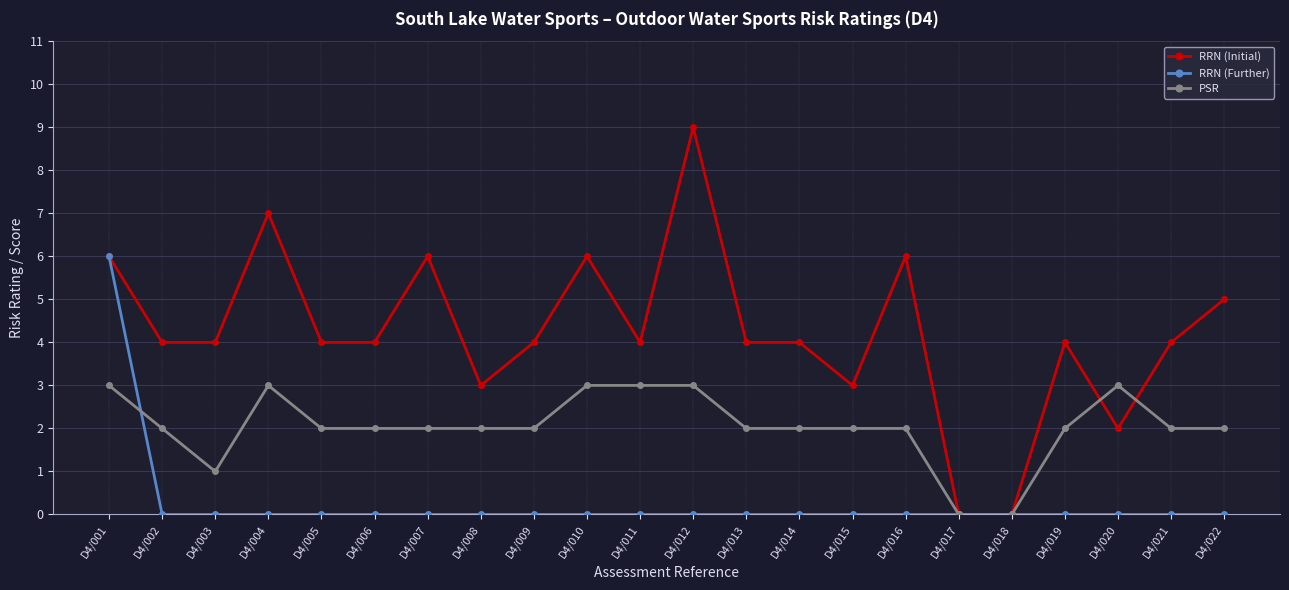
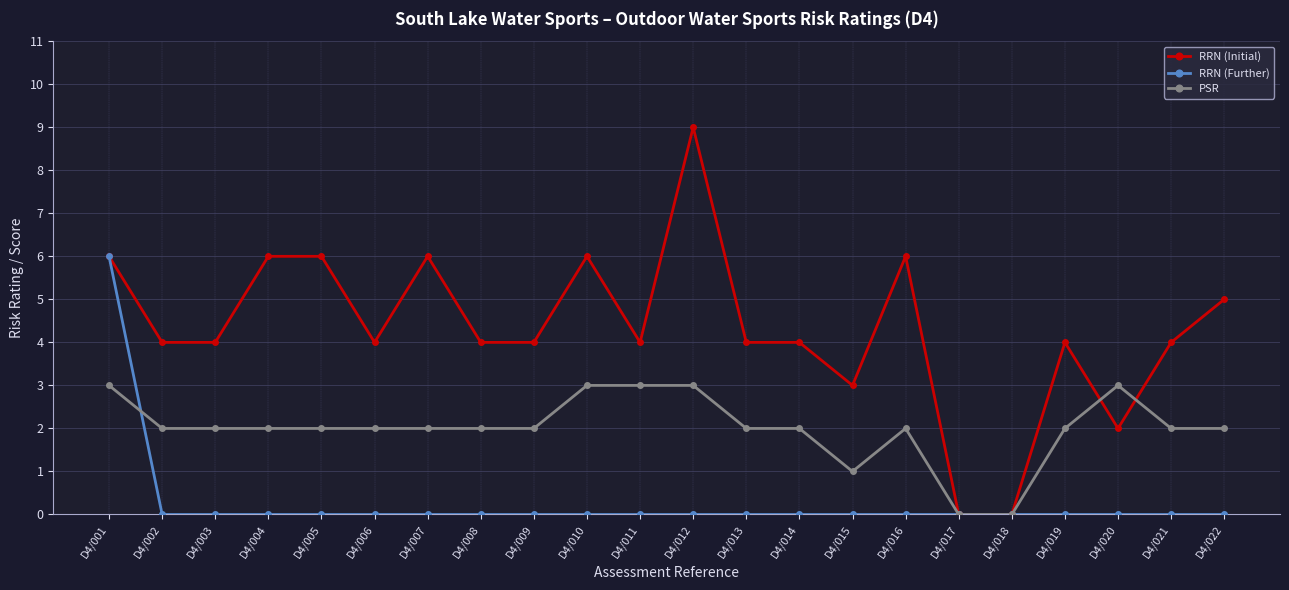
  {
    "RRN (Initial)": {
      "D4/002": 4,
      "D4/003": 4,
-     "D4/004": 7,
-     "D4/005": 4,
+     "D4/004": 6,
+     "D4/005": 6,
      "D4/006": 4,
      "D4/007": 6,
-     "D4/008": 3,
+     "D4/008": 4,
      "D4/009": 4,
      "D4/010": 6,
      "D4/011": 4,
      "D4/012": 9,
      "D4/013": 4,
      "D4/014": 4,
      "D4/015": 3,
      "D4/016": 6,
      "D4/019": 4,
      "D4/020": 2,
      "D4/021": 4,
      "D4/022": 5
    },
    "RRN (Further)": {
      "D4/002": 0,
      "D4/003": 0,
      "D4/004": 0,
      "D4/005": 0,
      "D4/006": 0,
      "D4/007": 0,
      "D4/008": 0,
      "D4/009": 0,
      "D4/010": 0,
      "D4/011": 0,
      "D4/012": 0,
      "D4/013": 0,
      "D4/014": 0,
      "D4/015": 0,
      "D4/016": 0,
      "D4/019": 0,
      "D4/020": 0,
      "D4/021": 0,
      "D4/022": 0
    },
    "PSR": {
      "D4/001": 3,
      "D4/002": 2,
-     "D4/003": 1,
-     "D4/004": 3,
+     "D4/003": 2,
+     "D4/004": 2,
      "D4/005": 2,
      "D4/006": 2,
      "D4/007": 2,
      "D4/008": 2,
      "D4/009": 2,
      "D4/010": 3,
      "D4/011": 3,
      "D4/012": 3,
      "D4/013": 2,
      "D4/014": 2,
-     "D4/015": 2,
+     "D4/015": 1,
      "D4/016": 2,
      "D4/019": 2,
      "D4/020": 3,
      "D4/021": 2,
      "D4/022": 2
    }
  }
